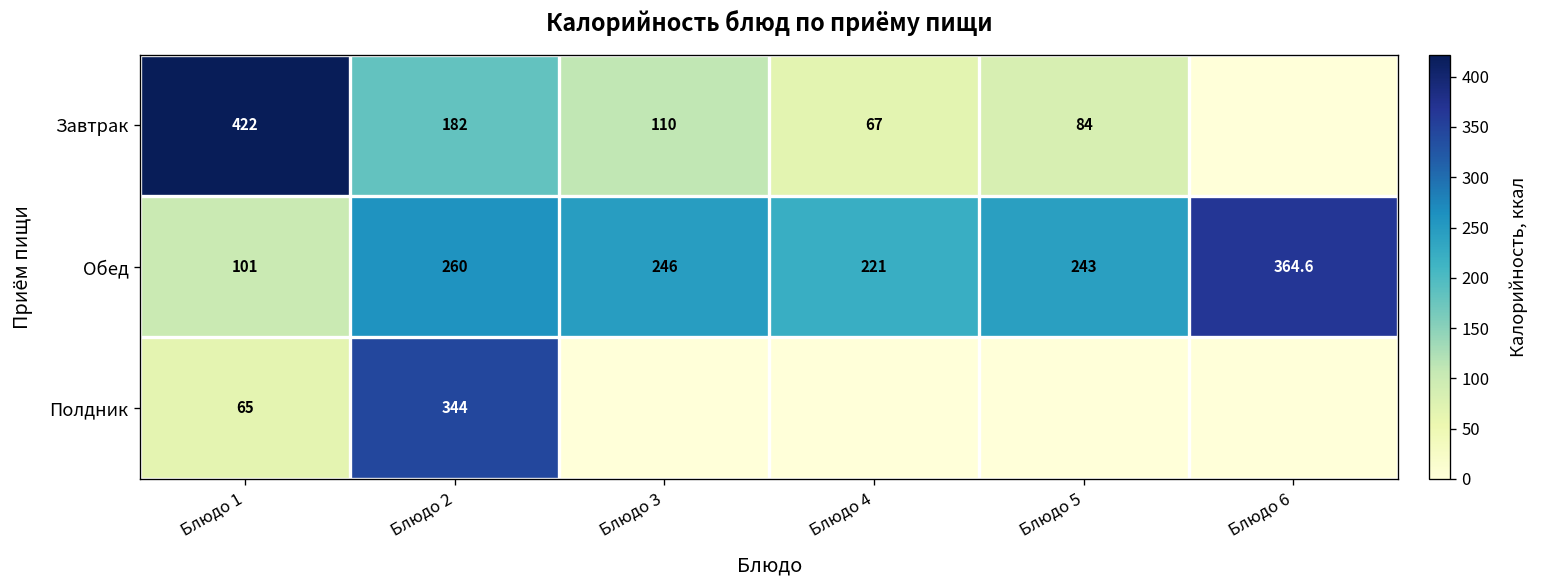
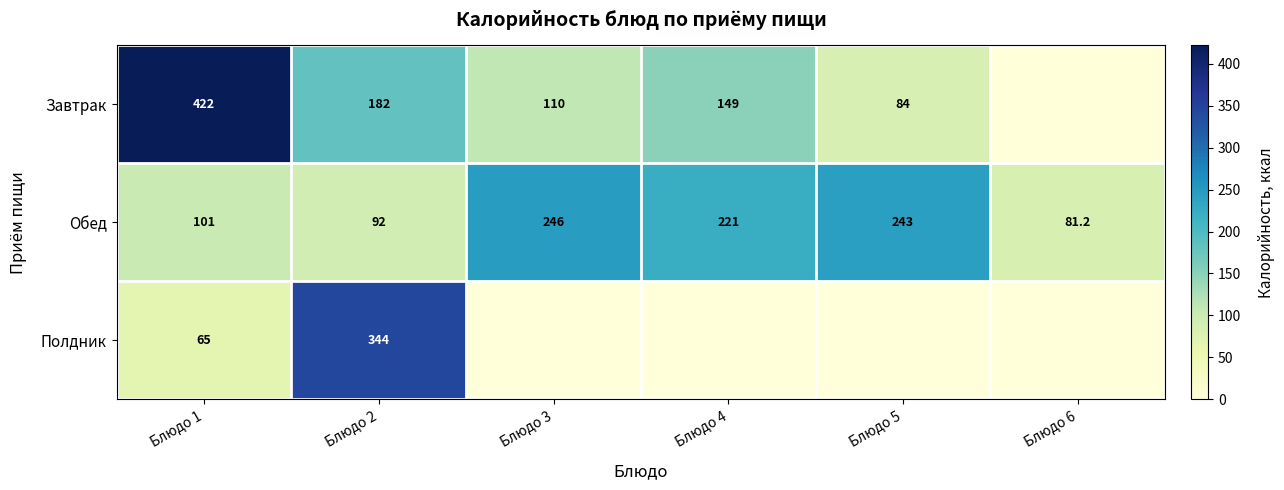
  {
    "Завтрак": {
      "Блюдо 1": 422,
      "Блюдо 2": 182,
      "Блюдо 3": 110,
-     "Блюдо 4": 67,
+     "Блюдо 4": 149,
      "Блюдо 5": 84
    },
    "Обед": {
      "Блюдо 1": 101,
-     "Блюдо 2": 260,
+     "Блюдо 2": 92,
      "Блюдо 3": 246,
      "Блюдо 4": 221,
      "Блюдо 5": 243,
-     "Блюдо 6": 364.6
+     "Блюдо 6": 81.2
    },
    "Полдник": {
      "Блюдо 1": 65,
      "Блюдо 2": 344
    }
  }
